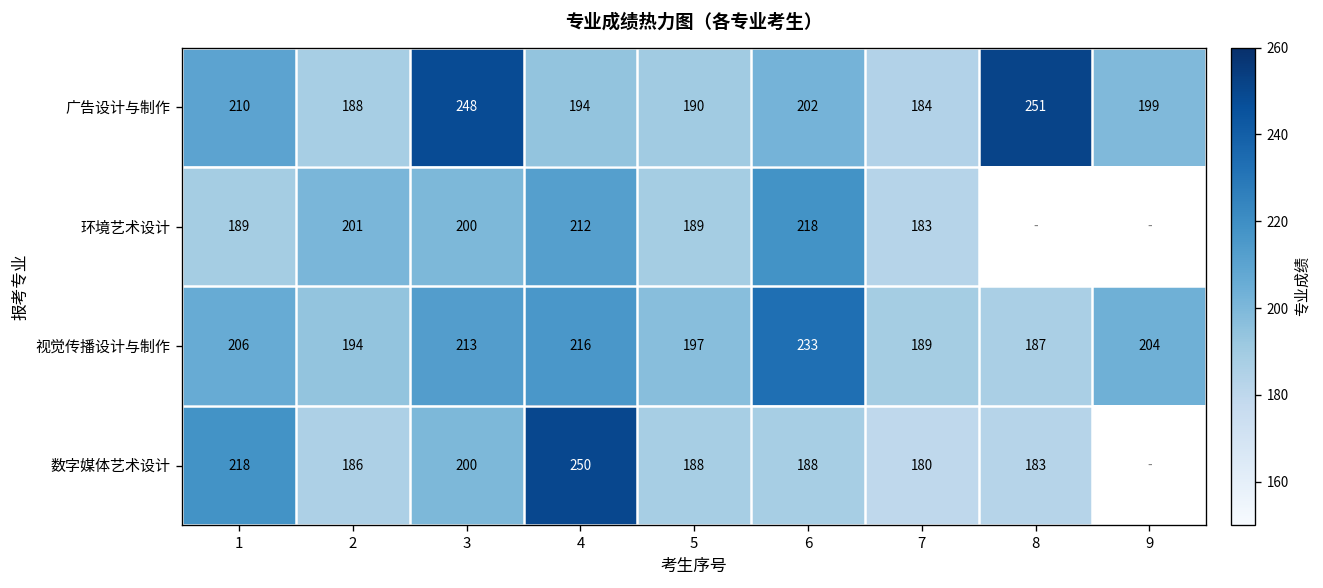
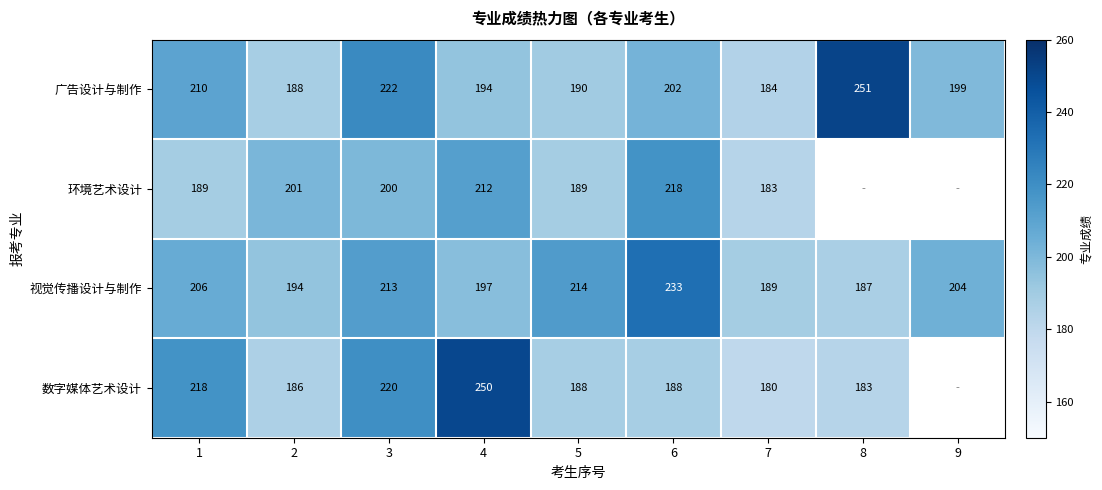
  {
    "广告设计与制作": {
      "1": 210,
      "2": 188,
-     "3": 248,
+     "3": 222,
      "4": 194,
      "5": 190,
      "6": 202,
      "7": 184,
      "8": 251,
      "9": 199
    },
    "环境艺术设计": {
      "1": 189,
      "2": 201,
      "3": 200,
      "4": 212,
      "5": 189,
      "6": 218,
      "7": 183
    },
    "视觉传播设计与制作": {
      "1": 206,
      "2": 194,
      "3": 213,
-     "4": 216,
-     "5": 197,
+     "4": 197,
+     "5": 214,
      "6": 233,
      "7": 189,
      "8": 187,
      "9": 204
    },
    "数字媒体艺术设计": {
      "1": 218,
      "2": 186,
-     "3": 200,
+     "3": 220,
      "4": 250,
      "5": 188,
      "6": 188,
      "7": 180,
      "8": 183
    }
  }
